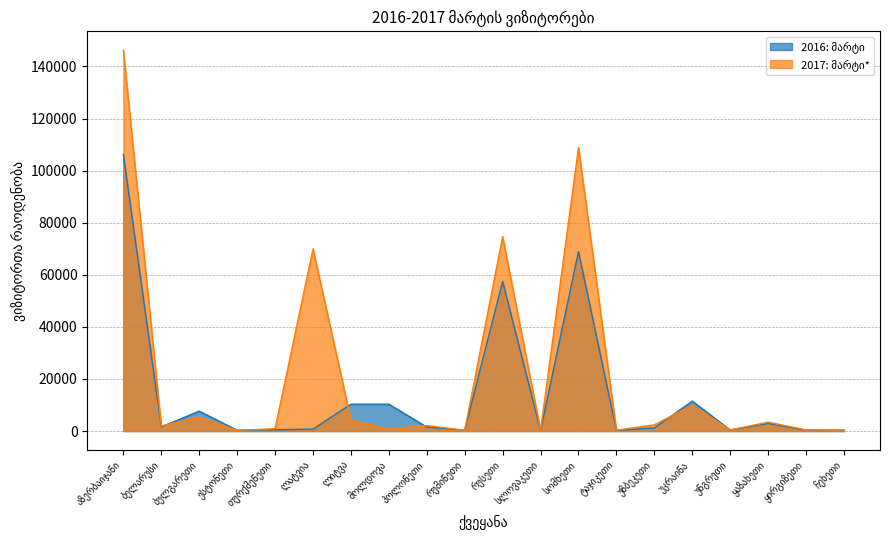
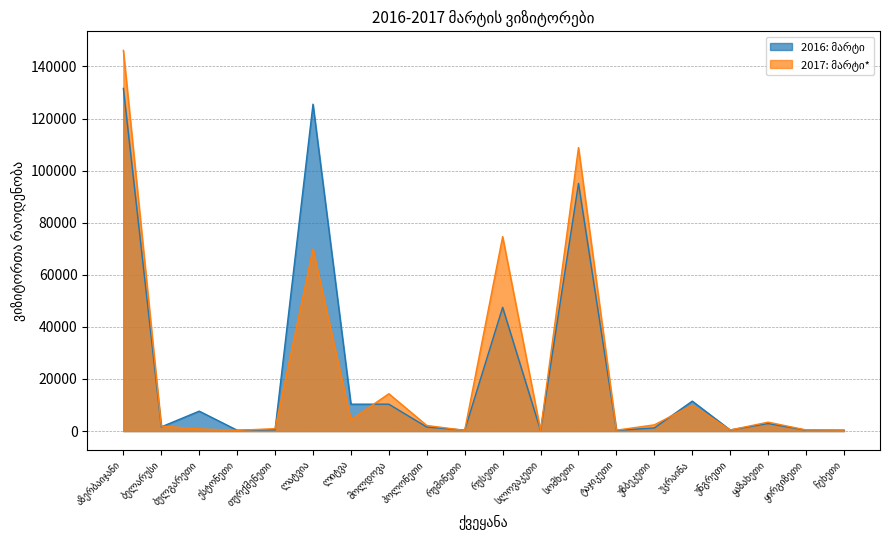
  {
    "2016: მარტი": {
-     "აზერბაიჯანი": 106000,
+     "აზერბაიჯანი": 132000,
      "ბულგარეთი": 8000,
-     "ლატვია": 1000,
+     "ლატვია": 126000,
      "ლიტვა": 10000,
      "მოლდოვა": 10000,
-     "რუსეთი": 57000,
-     "სომხეთი": 69000,
+     "რუსეთი": 48000,
+     "სომხეთი": 95000,
      "უზბეკეთი": 1000,
      "უკრაინა": 12000
    },
    "2017: მარტი*": {
      "აზერბაიჯანი": 146000,
-     "ბულგარეთი": 5000,
+     "ბულგარეთი": 1000,
      "ლატვია": 70000,
      "ლიტვა": 4000,
-     "მოლდოვა": 1000,
+     "მოლდოვა": 14000,
      "რუსეთი": 75000,
      "სომხეთი": 109000,
      "უზბეკეთი": 2000,
      "უკრაინა": 10000
    }
  }
